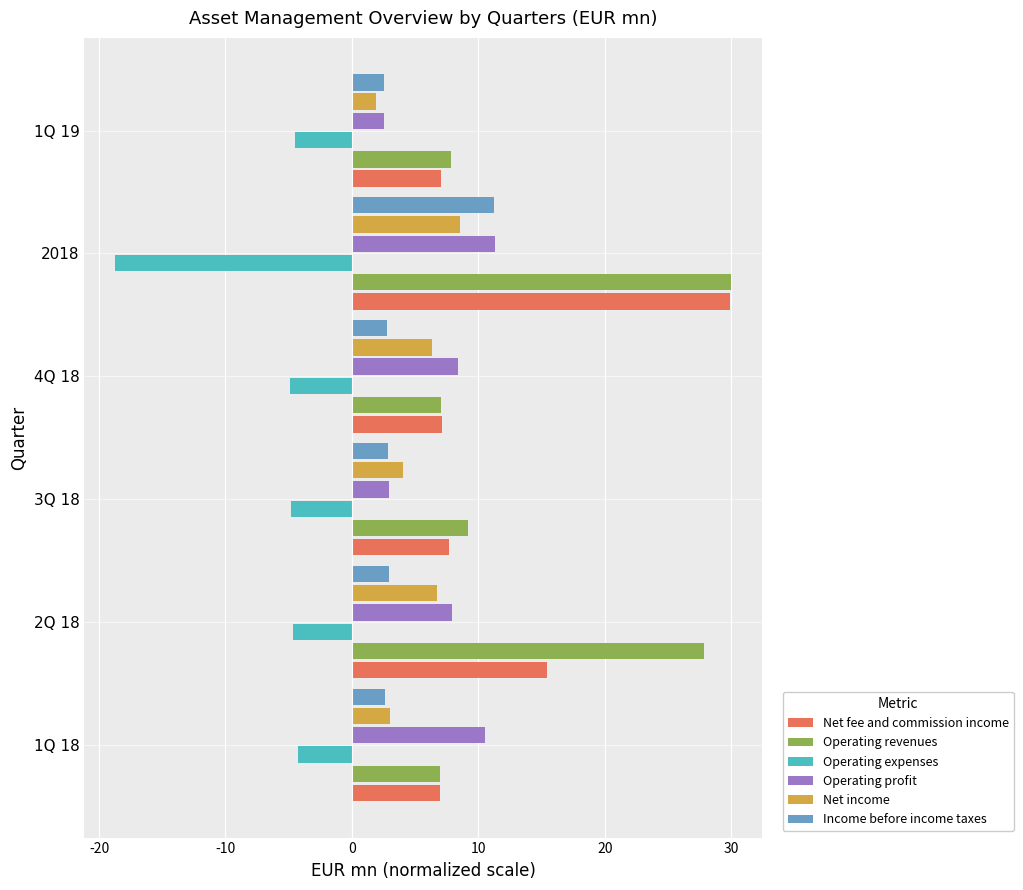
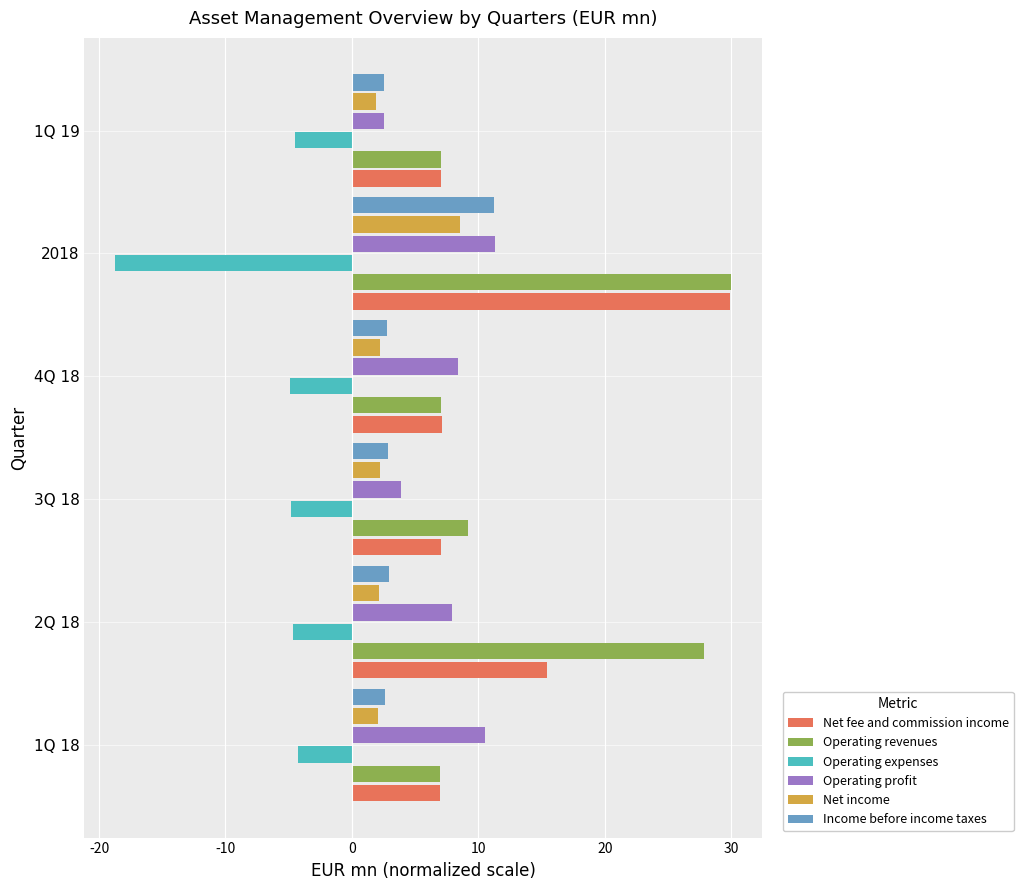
  {
    "Net fee and commission income": {
      "1Q 19": 7.0,
      "2018": 29.9,
      "4Q 18": 7.1,
-     "3Q 18": 7.7,
+     "3Q 18": 7.1,
      "2Q 18": 15.4,
      "1Q 18": 7.0
    },
    "Operating revenues": {
-     "1Q 19": 7.8,
+     "1Q 19": 7.0,
      "2018": 30.0,
      "4Q 18": 7.1,
      "3Q 18": 9.2,
      "2Q 18": 27.8,
      "1Q 18": 7.0
    },
    "Operating profit": {
      "1Q 19": 2.6,
      "2018": 11.3,
      "4Q 18": 8.4,
-     "3Q 18": 2.9,
+     "3Q 18": 3.8,
      "2Q 18": 7.9,
      "1Q 18": 10.5
    },
    "Net income": {
      "1Q 19": 1.9,
      "2018": 8.6,
-     "4Q 18": 6.3,
-     "3Q 18": 4.0,
-     "2Q 18": 6.7,
-     "1Q 18": 3.0
+     "4Q 18": 2.2,
+     "3Q 18": 2.2,
+     "2Q 18": 2.1,
+     "1Q 18": 2.0
    }
  }
